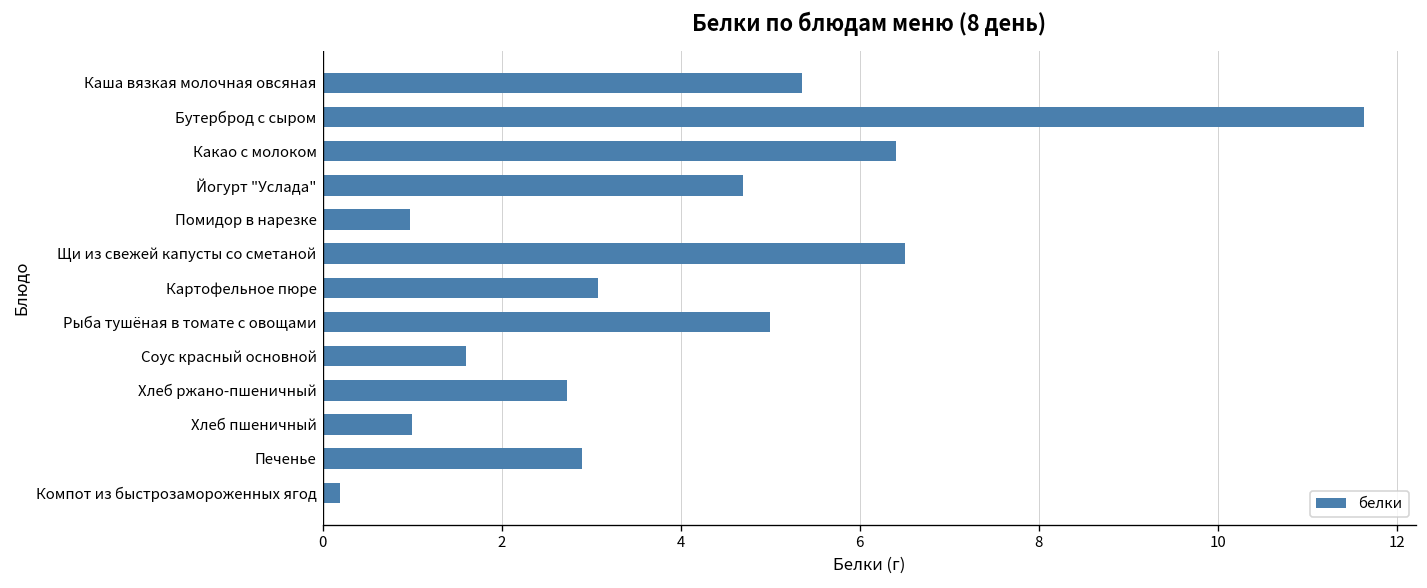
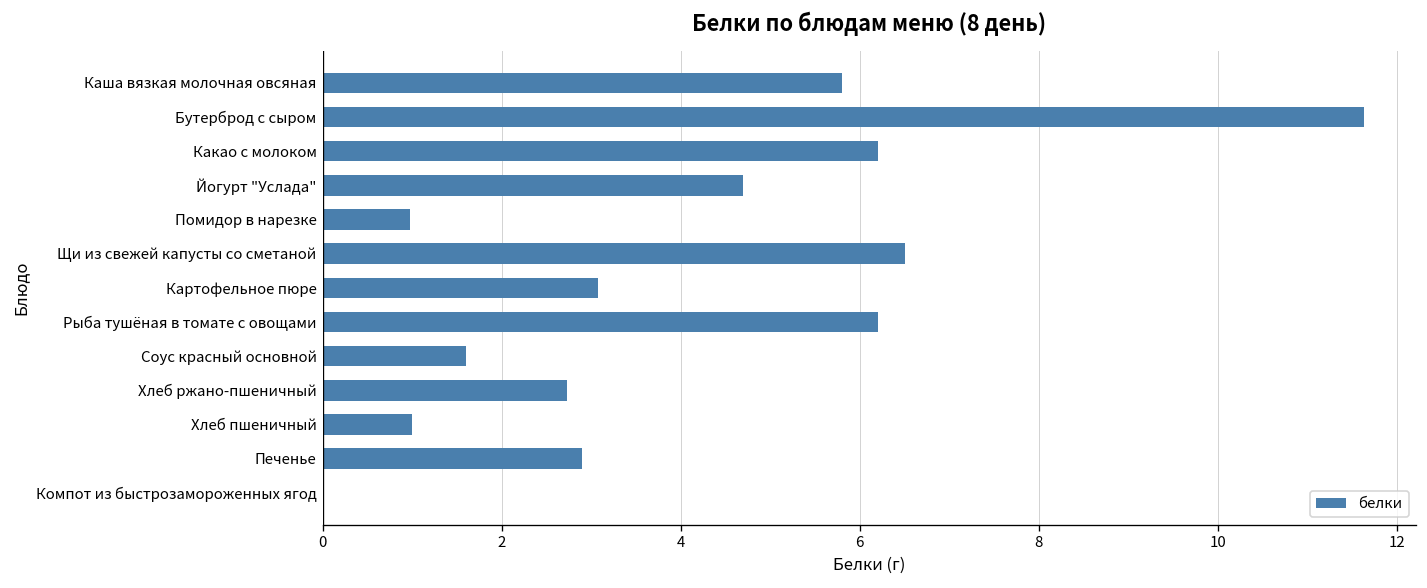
  {
-   "Каша вязкая молочная овсяная": 5.4,
+   "Каша вязкая молочная овсяная": 5.8,
    "Бутерброд с сыром": 11.6,
-   "Какао с молоком": 6.4,
+   "Какао с молоком": 6.2,
    "Йогурт \"Услада\"": 4.7,
    "Помидор в нарезке": 1.0,
    "Щи из свежей капусты со сметаной": 6.5,
    "Картофельное пюре": 3.1,
-   "Рыба тушёная в томате с овощами": 5.0,
+   "Рыба тушёная в томате с овощами": 6.2,
    "Соус красный основной": 1.6,
    "Хлеб ржано-пшеничный": 2.7,
    "Хлеб пшеничный": 1.0,
    "Печенье": 2.9,
-   "Компот из быстрозамороженных ягод": 0.2
+   "Компот из быстрозамороженных ягод": 0.0
  }
